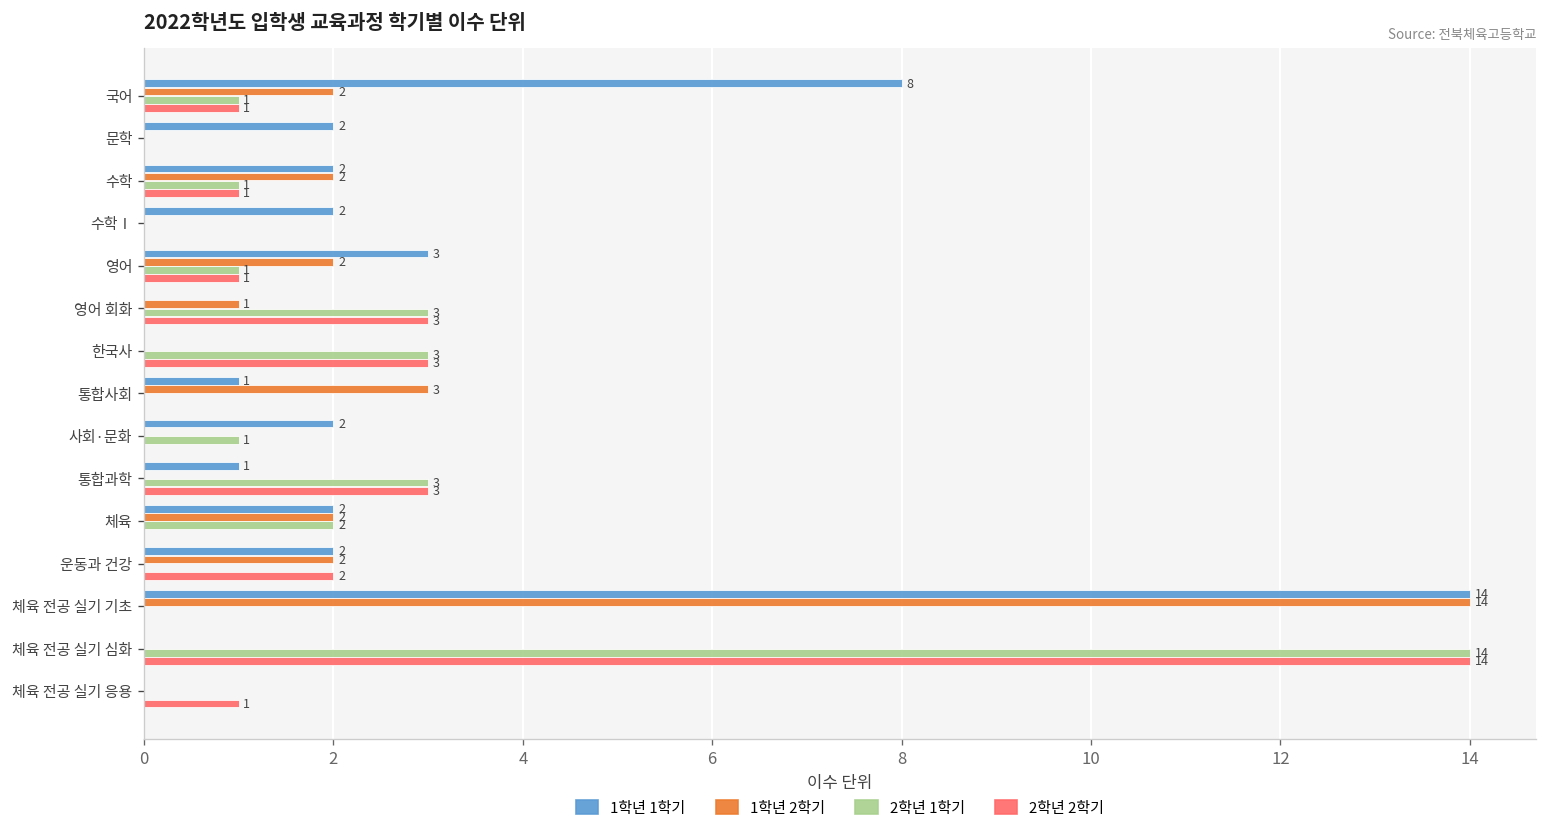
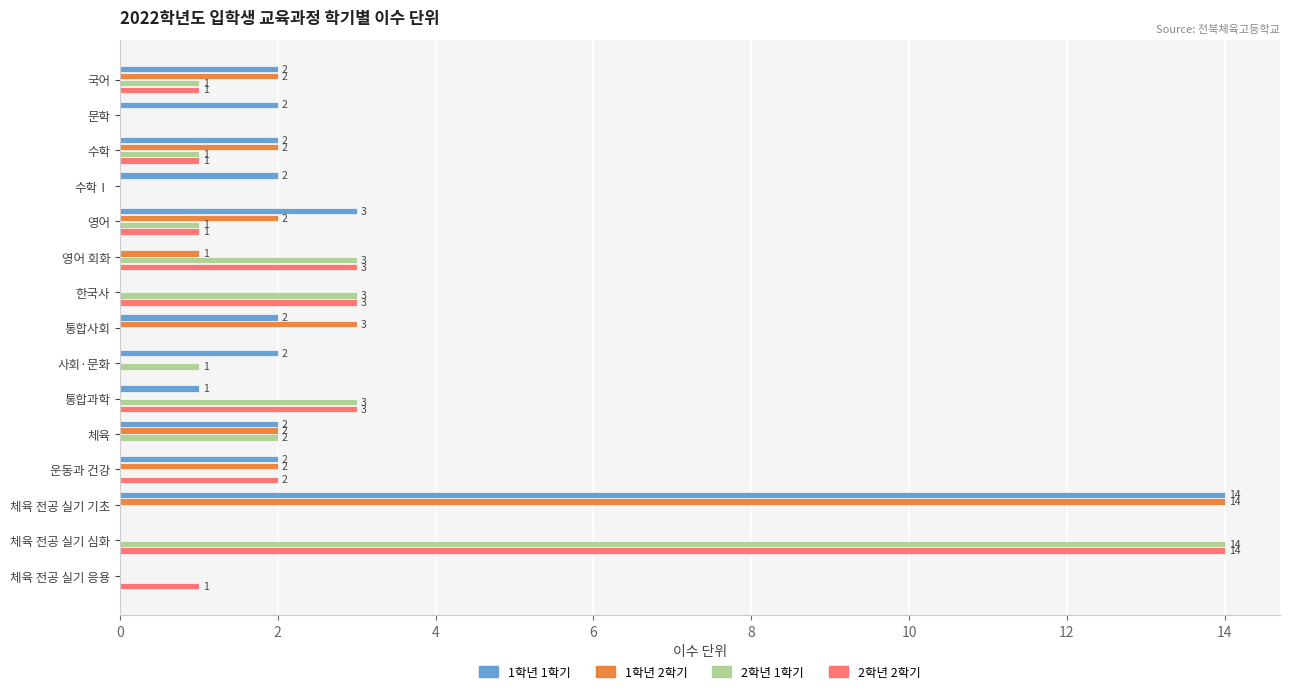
  {
    "1학년 1학기": {
-     "국어": 8,
+     "국어": 2,
      "문학": 2,
      "수학Ⅰ": 2,
      "영어": 3,
-     "통합사회": 1,
+     "통합사회": 2,
      "사회·문화": 2,
      "통합과학": 1
    },
    "1학년 2학기": {
      "국어": 2,
      "영어": 2,
      "영어 회화": 1,
      "통합사회": 3
    },
    "2학년 1학기": {
      "사회·문화": 1
    },
    "2학년 2학기": {
      "운동과 건강": 2,
      "체육 전공 실기 응용": 1
    }
  }
